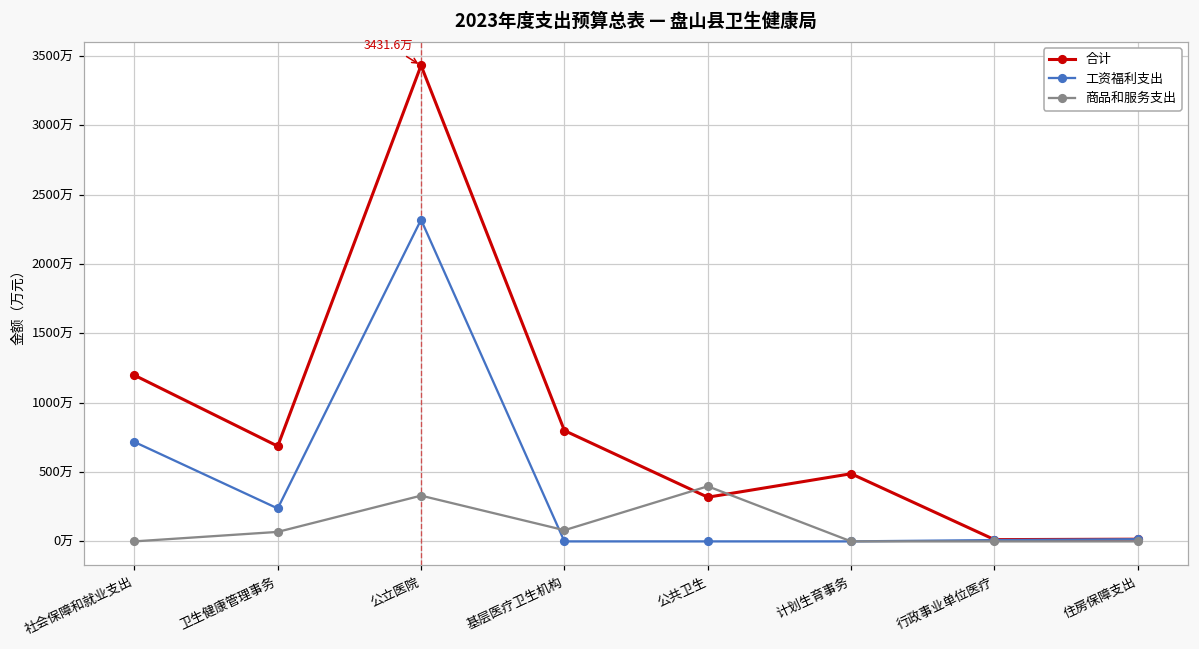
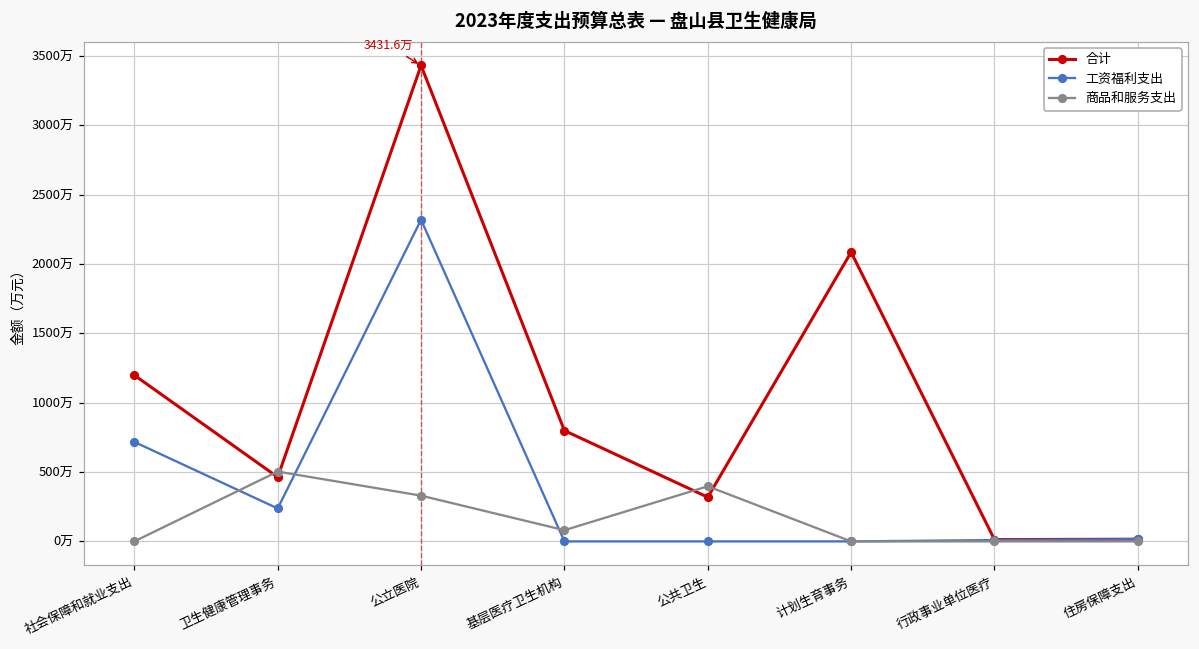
  {
    "合计": {
      "社会保障和就业支出": "1200万",
-     "卫生健康管理事务": "690万",
+     "卫生健康管理事务": "460万",
      "基层医疗卫生机构": "800万",
      "公共卫生": "320万",
-     "计划生育事务": "490万"
+     "计划生育事务": "2090万"
    },
    "工资福利支出": {
      "社会保障和就业支出": "720万",
      "卫生健康管理事务": "240万",
      "公立医院": "2320万",
      "基层医疗卫生机构": "0万",
      "公共卫生": "0万"
    },
    "商品和服务支出": {
      "社会保障和就业支出": "0万",
-     "卫生健康管理事务": "70万",
+     "卫生健康管理事务": "500万",
      "公立医院": "330万",
      "基层医疗卫生机构": "80万",
      "公共卫生": "400万"
    }
  }
